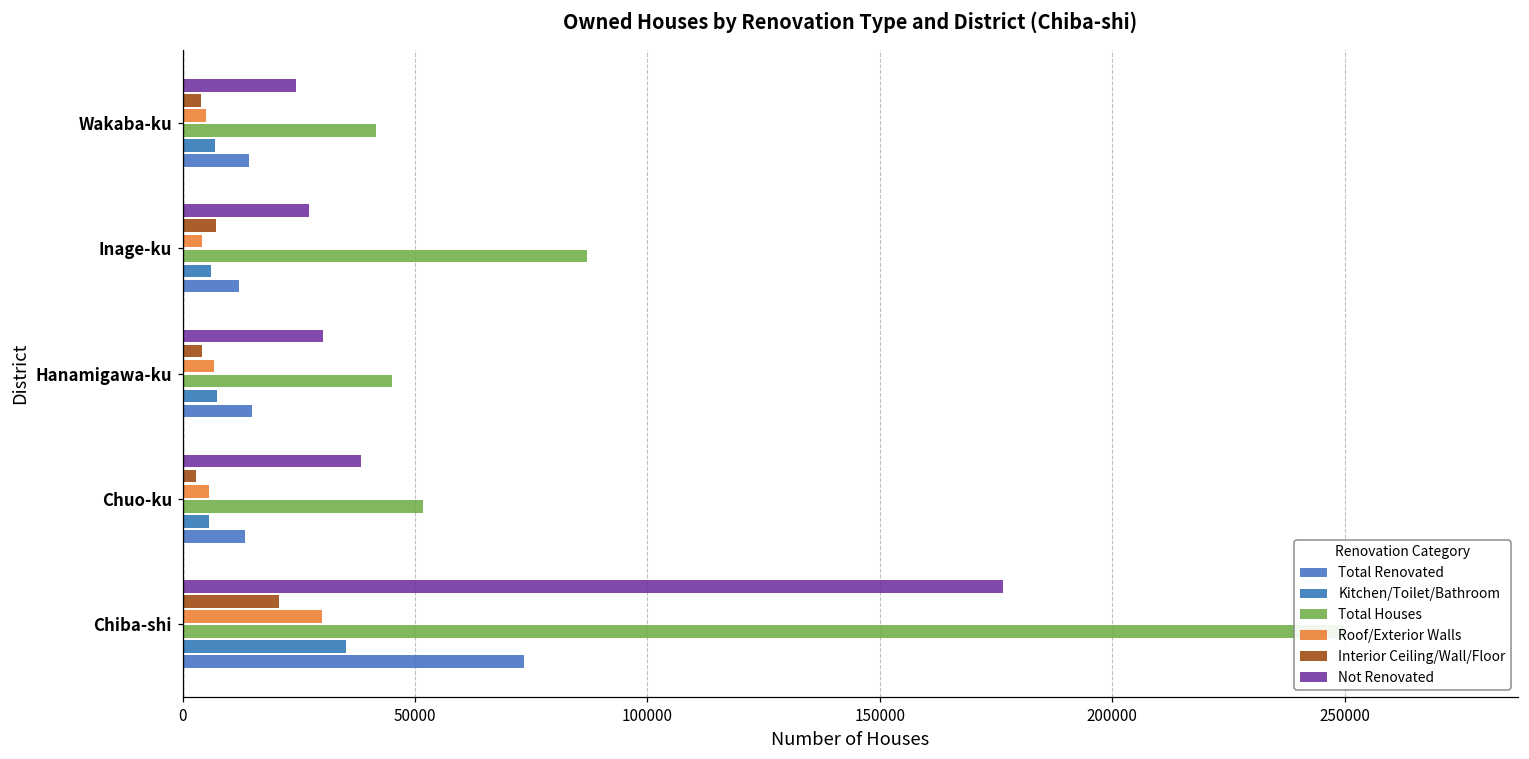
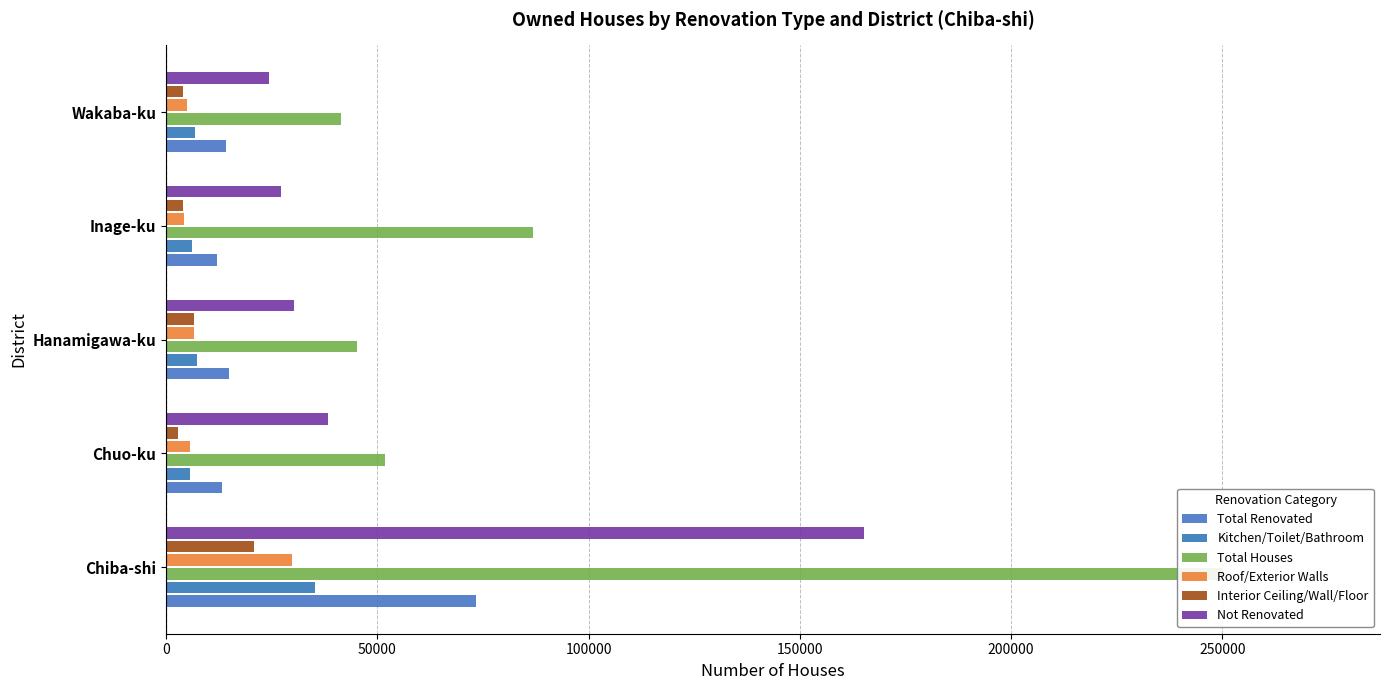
  {
    "Total Houses": {
      "Wakaba-ku": 42000,
      "Inage-ku": 87000,
      "Hanamigawa-ku": 45000,
      "Chuo-ku": 52000
    },
    "Roof/Exterior Walls": {
      "Wakaba-ku": 5000,
      "Inage-ku": 4000,
      "Hanamigawa-ku": 7000,
      "Chuo-ku": 6000,
      "Chiba-shi": 30000
    },
    "Interior Ceiling/Wall/Floor": {
      "Wakaba-ku": 4000,
-     "Inage-ku": 7000,
-     "Hanamigawa-ku": 4000,
+     "Inage-ku": 4000,
+     "Hanamigawa-ku": 7000,
      "Chuo-ku": 3000,
      "Chiba-shi": 21000
    },
    "Not Renovated": {
      "Wakaba-ku": 24000,
      "Inage-ku": 27000,
      "Hanamigawa-ku": 30000,
      "Chuo-ku": 38000,
-     "Chiba-shi": 176000
+     "Chiba-shi": 165000
    }
  }
